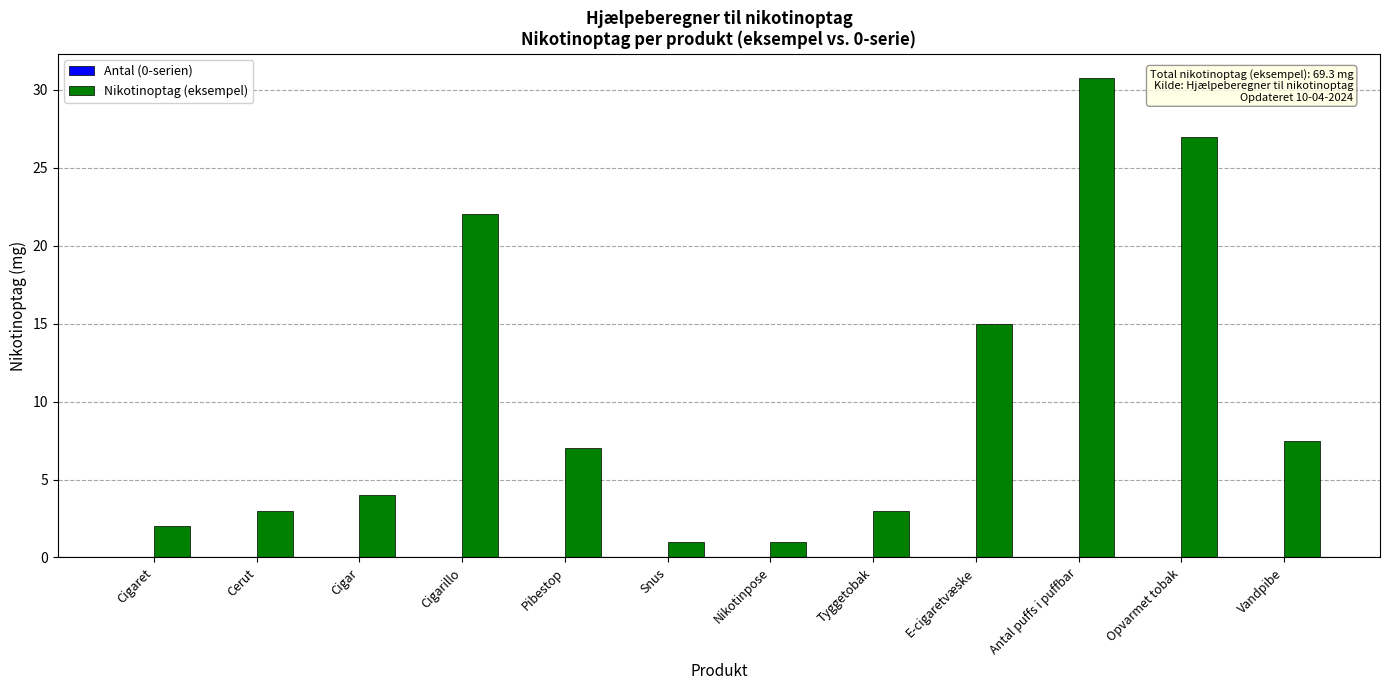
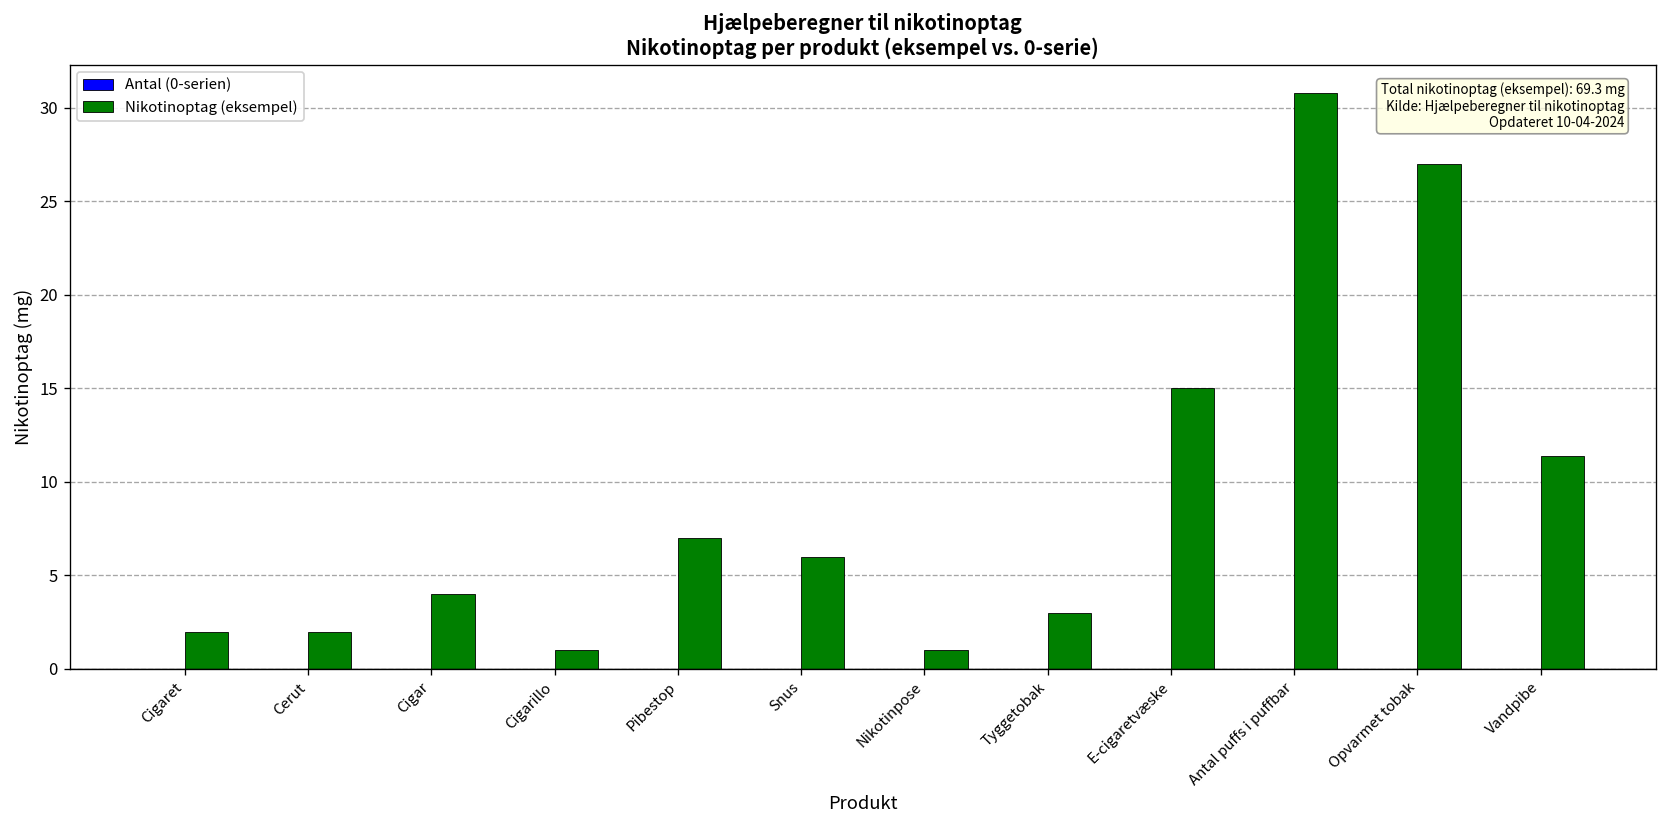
  {
    "Antal (0-serien)": {
      "Cigaret": 0.0,
      "Cerut": 0.0,
      "Cigar": 0.0,
      "Cigarillo": 0.0,
      "Pibestop": 0.0,
      "Snus": 0.0,
      "Nikotinpose": 0.0,
      "Tyggetobak": 0.0,
      "E-cigaretvæske": 0.0,
      "Antal puffs i puffbar": 0.0,
      "Opvarmet tobak": 0.0,
      "Vandpibe": 0.0
    },
    "Nikotinoptag (eksempel)": {
      "Cigaret": 2.0,
-     "Cerut": 3,
+     "Cerut": 2,
      "Cigar": 4.0,
-     "Cigarillo": 22,
+     "Cigarillo": 1,
      "Pibestop": 7.0,
-     "Snus": 1,
+     "Snus": 6,
      "Nikotinpose": 1.0,
      "Tyggetobak": 3.0,
      "E-cigaretvæske": 15.0,
      "Antal puffs i puffbar": 30.8,
      "Opvarmet tobak": 27.0,
-     "Vandpibe": 7.5
+     "Vandpibe": 11.4
    }
  }
